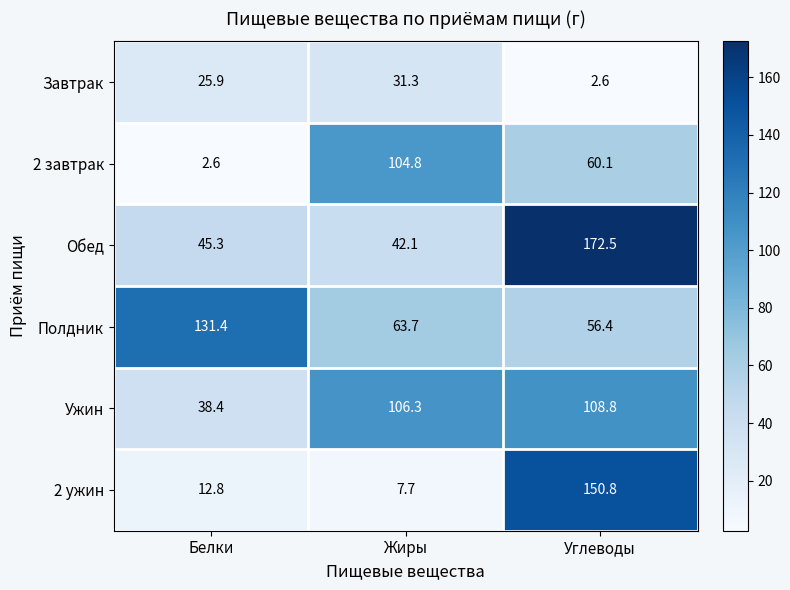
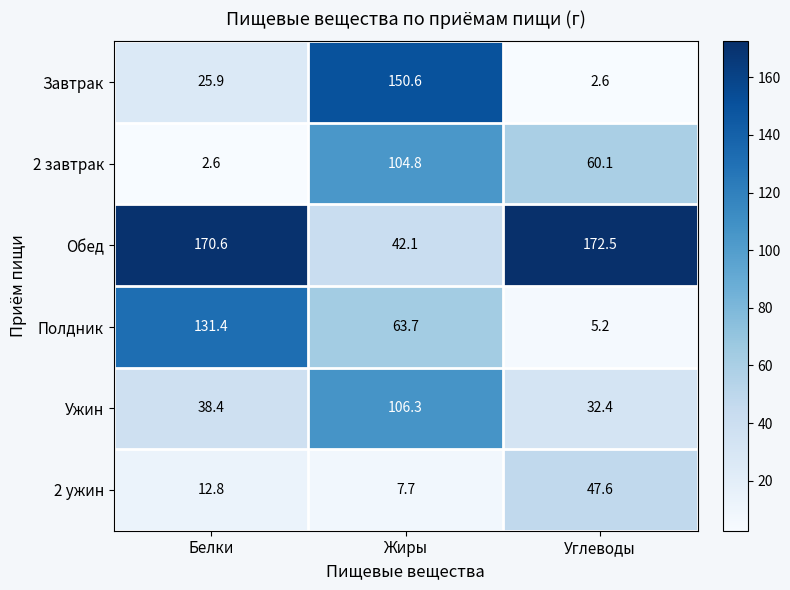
  {
    "Завтрак": {
      "Белки": 25.9,
-     "Жиры": 31.3,
+     "Жиры": 150.6,
      "Углеводы": 2.6
    },
    "2 завтрак": {
      "Белки": 2.6,
      "Жиры": 104.8,
      "Углеводы": 60.1
    },
    "Обед": {
-     "Белки": 45.3,
+     "Белки": 170.6,
      "Жиры": 42.1,
      "Углеводы": 172.5
    },
    "Полдник": {
      "Белки": 131.4,
      "Жиры": 63.7,
-     "Углеводы": 56.4
+     "Углеводы": 5.2
    },
    "Ужин": {
      "Белки": 38.4,
      "Жиры": 106.3,
-     "Углеводы": 108.8
+     "Углеводы": 32.4
    },
    "2 ужин": {
      "Белки": 12.8,
      "Жиры": 7.7,
-     "Углеводы": 150.8
+     "Углеводы": 47.6
    }
  }
